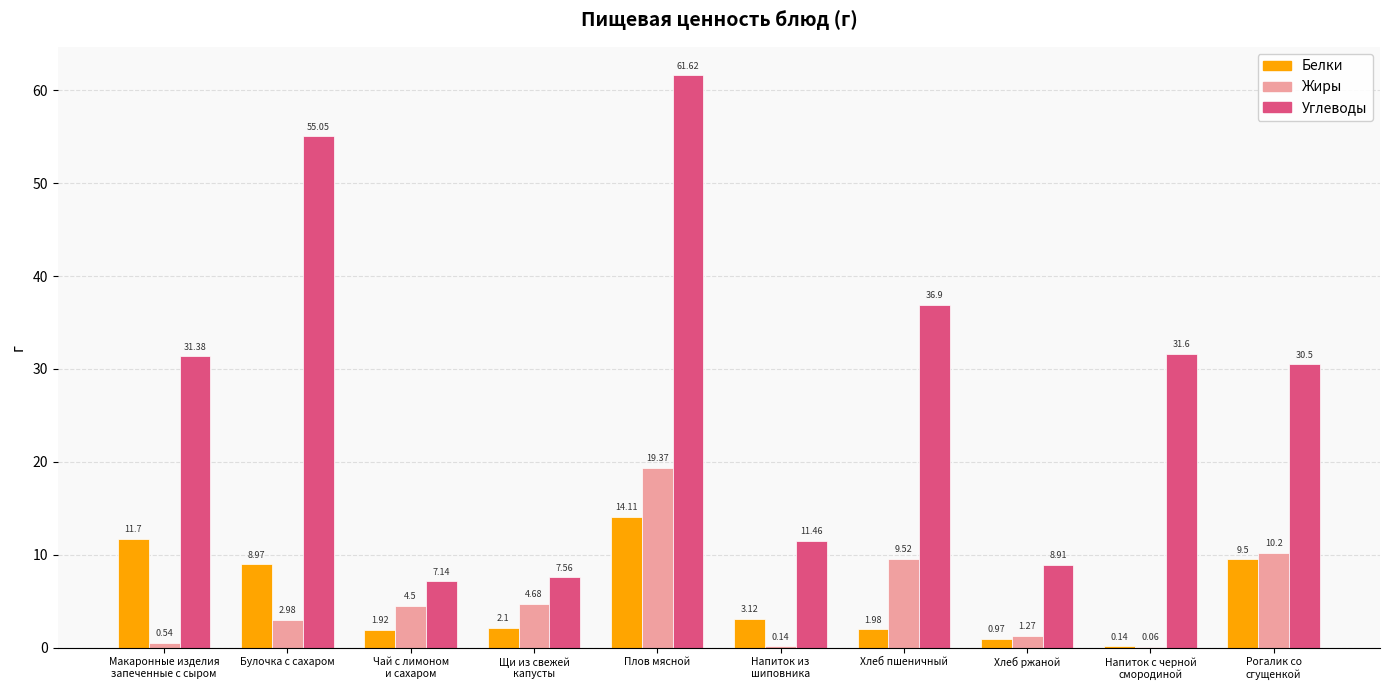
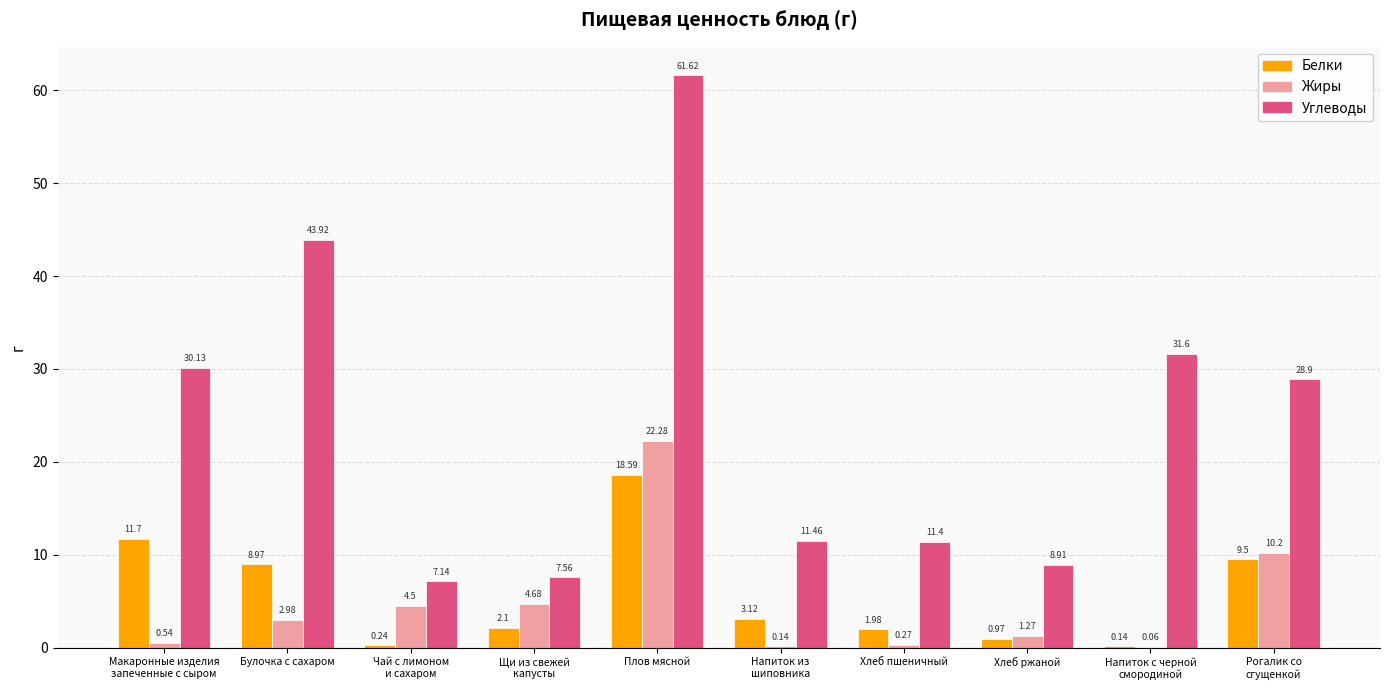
  {
    "Белки": {
      "Макаронные изделия запеченные с сыром": 11.7,
      "Булочка с сахаром": 8.97,
-     "Чай с лимоном и сахаром": 1.92,
+     "Чай с лимоном и сахаром": 0.24,
      "Щи из свежей капусты": 2.1,
-     "Плов мясной": 14.11,
+     "Плов мясной": 18.59,
      "Напиток из шиповника": 3.12,
      "Хлеб пшеничный": 1.98,
      "Хлеб ржаной": 0.97,
      "Напиток с черной смородиной": 0.14,
      "Рогалик со сгущенкой": 9.5
    },
    "Жиры": {
      "Макаронные изделия запеченные с сыром": 0.54,
      "Булочка с сахаром": 2.98,
      "Чай с лимоном и сахаром": 4.5,
      "Щи из свежей капусты": 4.68,
-     "Плов мясной": 19.37,
+     "Плов мясной": 22.28,
      "Напиток из шиповника": 0.14,
-     "Хлеб пшеничный": 9.52,
+     "Хлеб пшеничный": 0.27,
      "Хлеб ржаной": 1.27,
      "Напиток с черной смородиной": 0.06,
      "Рогалик со сгущенкой": 10.2
    },
    "Углеводы": {
-     "Макаронные изделия запеченные с сыром": 31.38,
-     "Булочка с сахаром": 55.05,
+     "Макаронные изделия запеченные с сыром": 30.13,
+     "Булочка с сахаром": 43.92,
      "Чай с лимоном и сахаром": 7.14,
      "Щи из свежей капусты": 7.56,
      "Плов мясной": 61.62,
      "Напиток из шиповника": 11.46,
-     "Хлеб пшеничный": 36.9,
+     "Хлеб пшеничный": 11.4,
      "Хлеб ржаной": 8.91,
      "Напиток с черной смородиной": 31.6,
-     "Рогалик со сгущенкой": 30.5
+     "Рогалик со сгущенкой": 28.9
    }
  }
